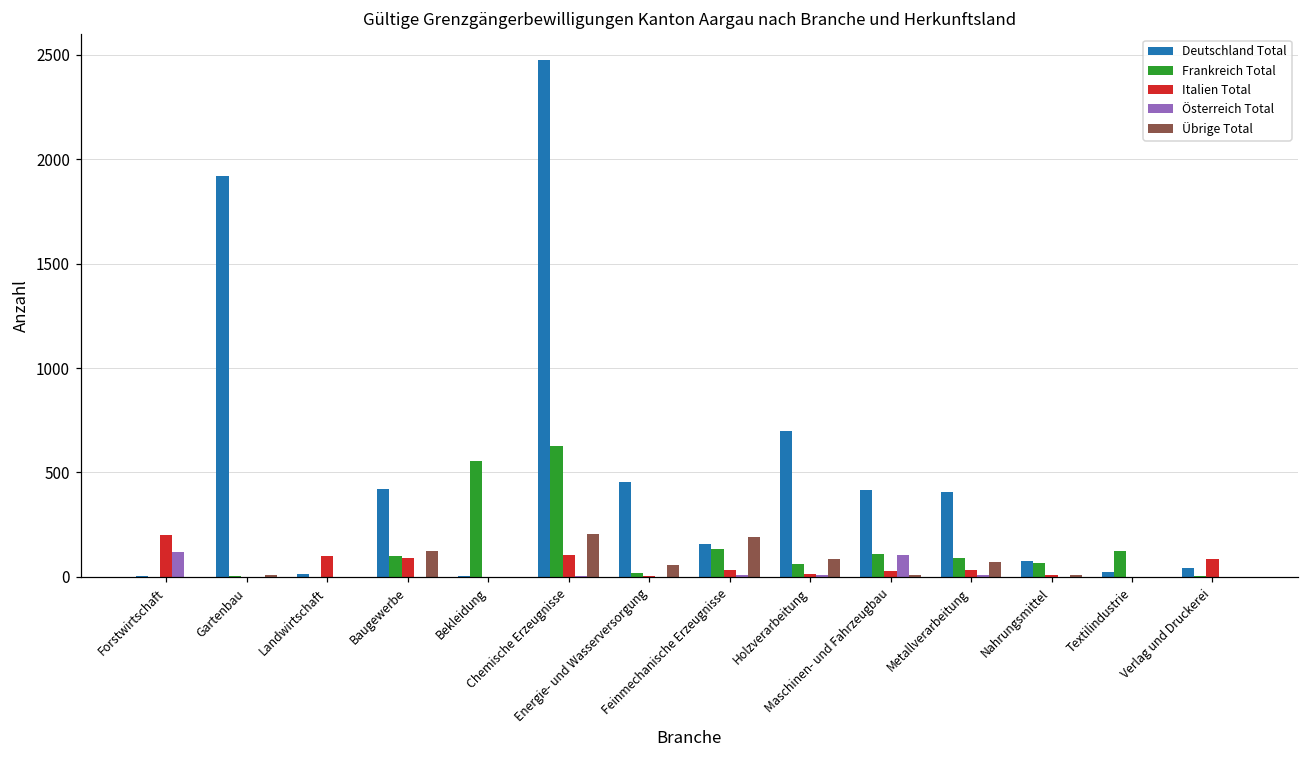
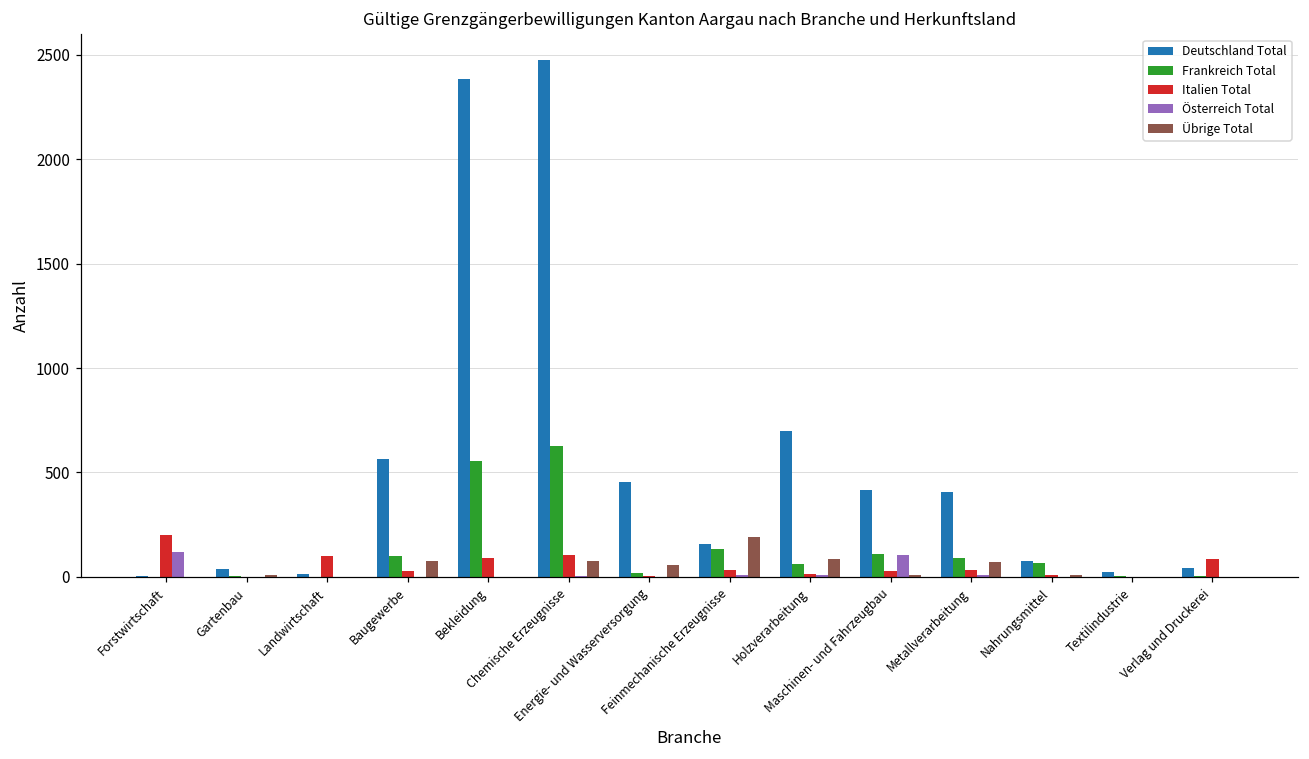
  {
    "Deutschland Total": {
-     "Gartenbau": 1920,
+     "Gartenbau": 40,
      "Landwirtschaft": 20,
-     "Baugewerbe": 420,
-     "Bekleidung": 10,
+     "Baugewerbe": 570,
+     "Bekleidung": 2380,
      "Chemische Erzeugnisse": 2470,
      "Energie- und Wasserversorgung": 450,
      "Feinmechanische Erzeugnisse": 160,
      "Holzverarbeitung": 700,
      "Maschinen- und Fahrzeugbau": 420,
      "Metallverarbeitung": 410,
      "Nahrungsmittel": 80,
      "Textilindustrie": 30,
      "Verlag und Druckerei": 40
    },
    "Frankreich Total": {
      "Landwirtschaft": 0,
      "Baugewerbe": 100,
      "Bekleidung": 560,
      "Chemische Erzeugnisse": 630,
      "Energie- und Wasserversorgung": 20,
      "Feinmechanische Erzeugnisse": 130,
      "Holzverarbeitung": 60,
      "Maschinen- und Fahrzeugbau": 110,
      "Metallverarbeitung": 90,
      "Nahrungsmittel": 70,
-     "Textilindustrie": 120
+     "Textilindustrie": 0
    },
    "Italien Total": {
      "Forstwirtschaft": 200,
      "Landwirtschaft": 100,
-     "Baugewerbe": 90,
-     "Bekleidung": 0,
+     "Baugewerbe": 30,
+     "Bekleidung": 90,
      "Chemische Erzeugnisse": 110,
      "Feinmechanische Erzeugnisse": 30,
      "Maschinen- und Fahrzeugbau": 30,
      "Metallverarbeitung": 30,
      "Verlag und Druckerei": 80
    },
    "Österreich Total": {
      "Forstwirtschaft": 120,
      "Gartenbau": 0,
      "Bekleidung": 0,
      "Maschinen- und Fahrzeugbau": 100,
      "Nahrungsmittel": 0,
      "Textilindustrie": 0,
      "Verlag und Druckerei": 0
    },
    "Übrige Total": {
      "Forstwirtschaft": 0,
-     "Baugewerbe": 120,
+     "Baugewerbe": 70,
      "Bekleidung": 0,
-     "Chemische Erzeugnisse": 210,
+     "Chemische Erzeugnisse": 80,
      "Energie- und Wasserversorgung": 60,
      "Feinmechanische Erzeugnisse": 190,
      "Holzverarbeitung": 80,
      "Metallverarbeitung": 70,
      "Verlag und Druckerei": 0
    }
  }
